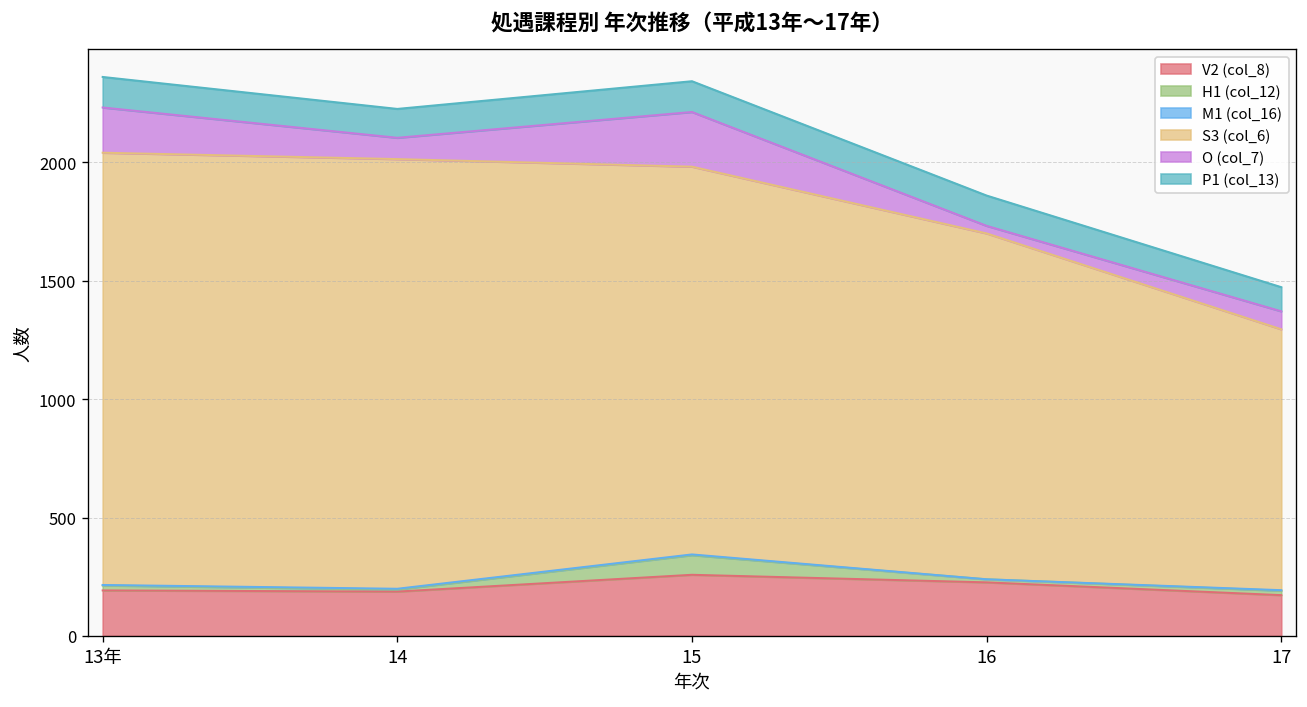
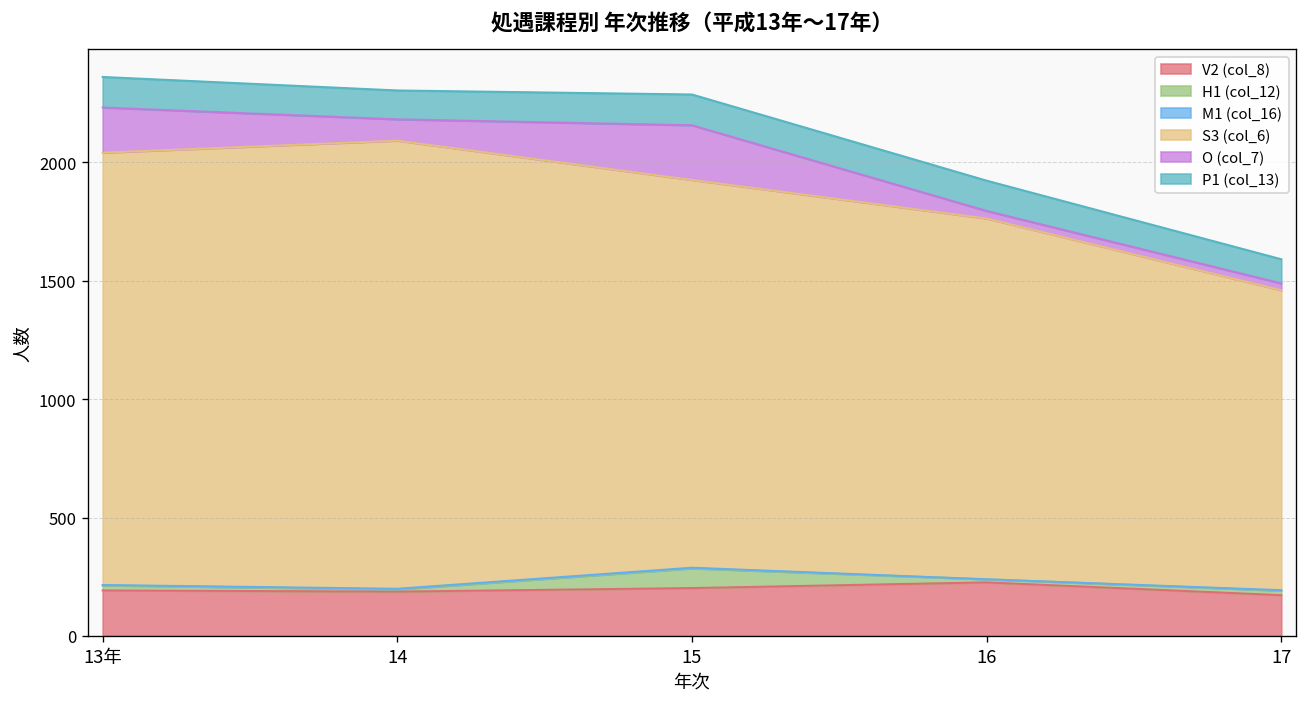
  {
    "V2 (col_8)": {
      "13年": 190,
-     "15": 260,
+     "15": 200,
      "17": 170
    },
    "S3 (col_6)": {
      "13年": 1830,
-     "14": 1820,
+     "14": 1890,
      "15": 1640,
-     "16": 1460,
-     "17": 1100
+     "16": 1520,
+     "17": 1270
    },
    "O (col_7)": {
      "13年": 190,
      "14": 90,
      "15": 230,
      "16": 30,
-     "17": 80
+     "17": 30
    }
  }
